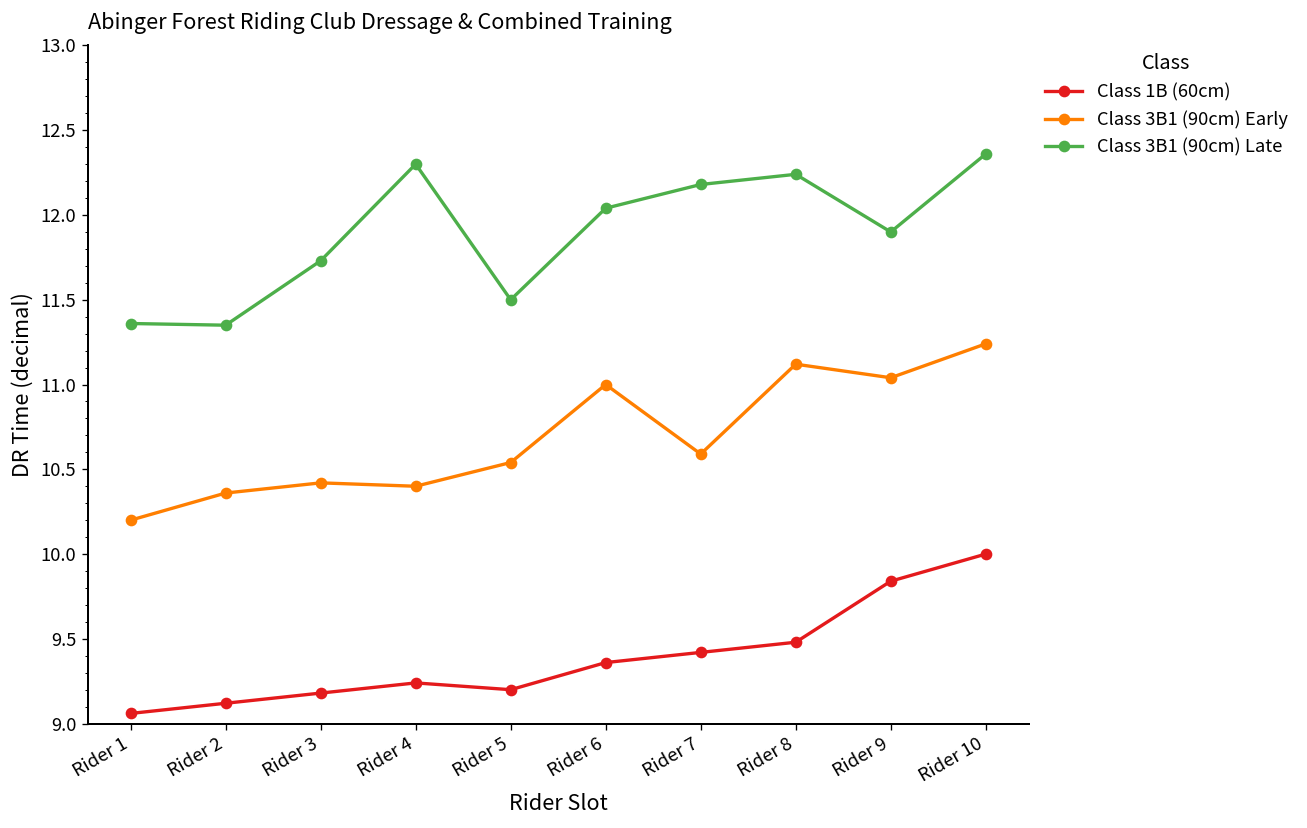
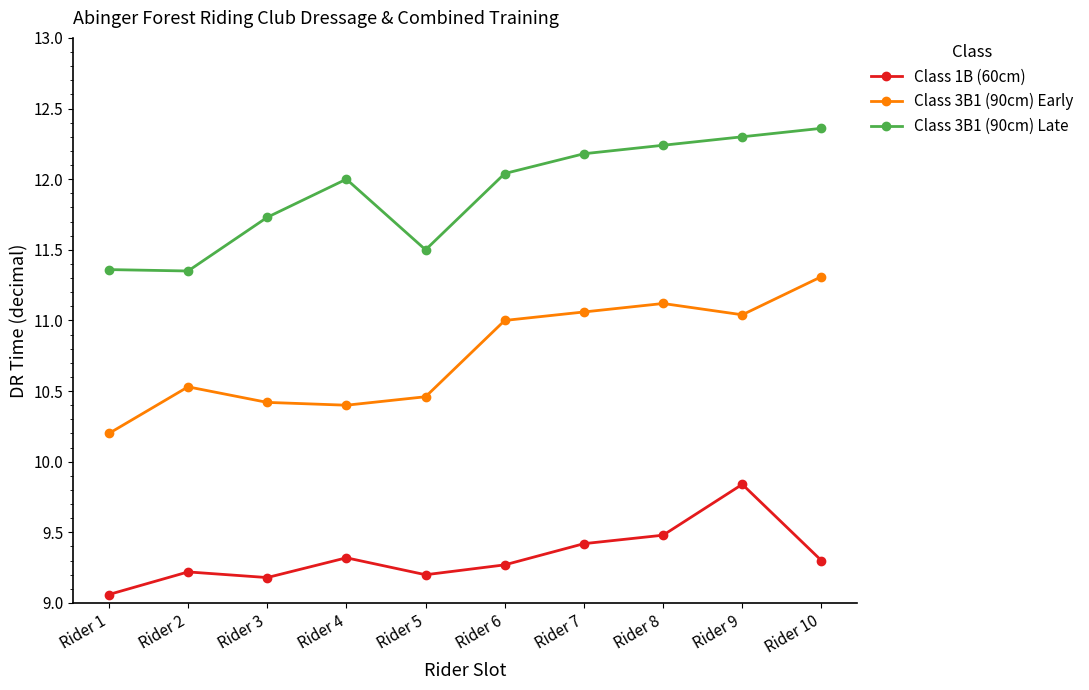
  {
    "Class 1B (60cm)": {
      "Rider 1": 9.06,
-     "Rider 2": 9.12,
+     "Rider 2": 9.22,
      "Rider 3": 9.18,
-     "Rider 4": 9.24,
+     "Rider 4": 9.32,
      "Rider 5": 9.20,
-     "Rider 6": 9.36,
+     "Rider 6": 9.27,
      "Rider 7": 9.42,
      "Rider 8": 9.48,
      "Rider 9": 9.84,
-     "Rider 10": 10.0
+     "Rider 10": 9.3
    },
    "Class 3B1 (90cm) Early": {
      "Rider 1": 10.20,
-     "Rider 2": 10.36,
+     "Rider 2": 10.53,
      "Rider 3": 10.42,
      "Rider 4": 10.40,
-     "Rider 5": 10.54,
+     "Rider 5": 10.46,
      "Rider 6": 11.00,
-     "Rider 7": 10.59,
+     "Rider 7": 11.06,
      "Rider 8": 11.12,
      "Rider 9": 11.04,
-     "Rider 10": 11.24
+     "Rider 10": 11.31
    },
    "Class 3B1 (90cm) Late": {
      "Rider 1": 11.36,
      "Rider 2": 11.35,
      "Rider 3": 11.73,
-     "Rider 4": 12.3,
+     "Rider 4": 12.0,
      "Rider 5": 11.5,
      "Rider 6": 12.04,
      "Rider 7": 12.18,
      "Rider 8": 12.24,
-     "Rider 9": 11.9,
+     "Rider 9": 12.3,
      "Rider 10": 12.36
    }
  }
